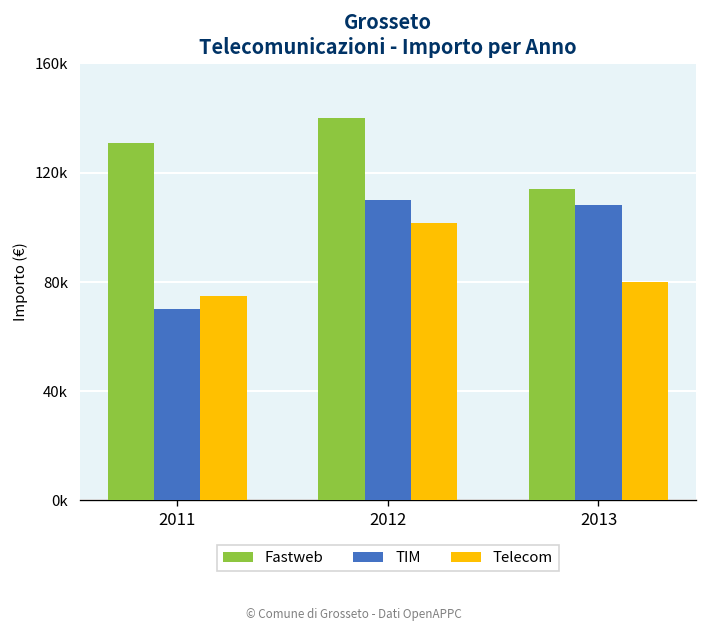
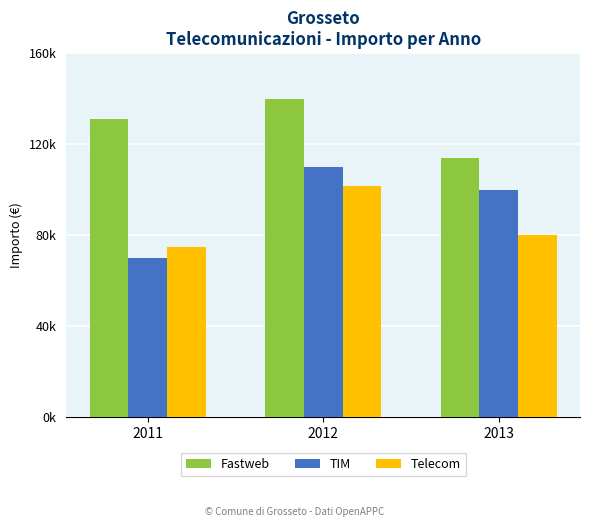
  {
    "Fastweb": {
      "2011": 131000,
      "2012": 140000,
      "2013": 114000
    },
    "TIM": {
      "2011": 70000,
      "2012": 110000,
-     "2013": 108000
+     "2013": 100000
    },
    "Telecom": {
      "2011": 75000,
      "2012": 102000,
      "2013": 80000
    }
  }
